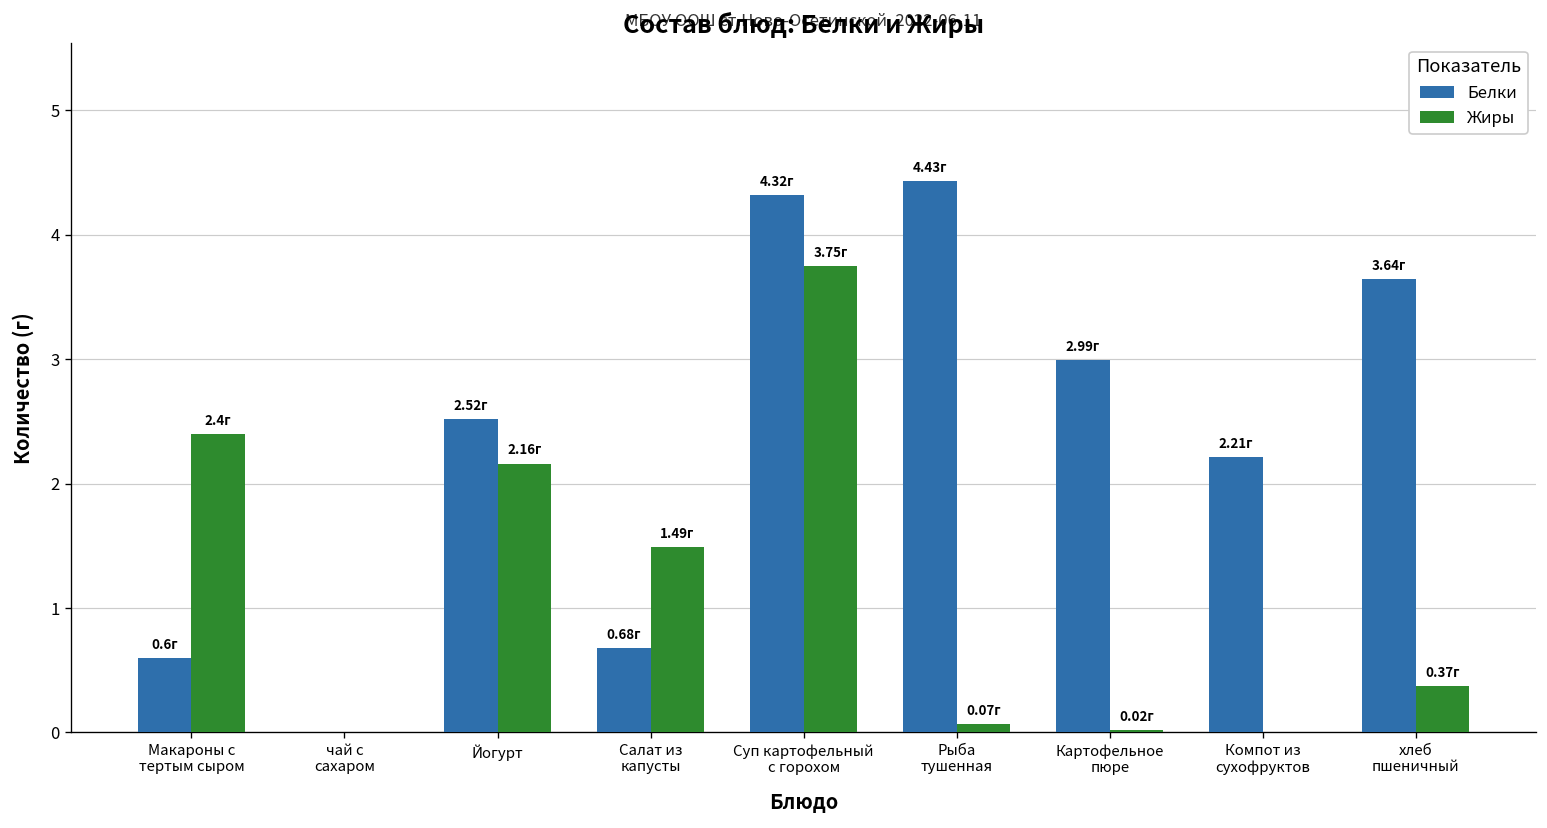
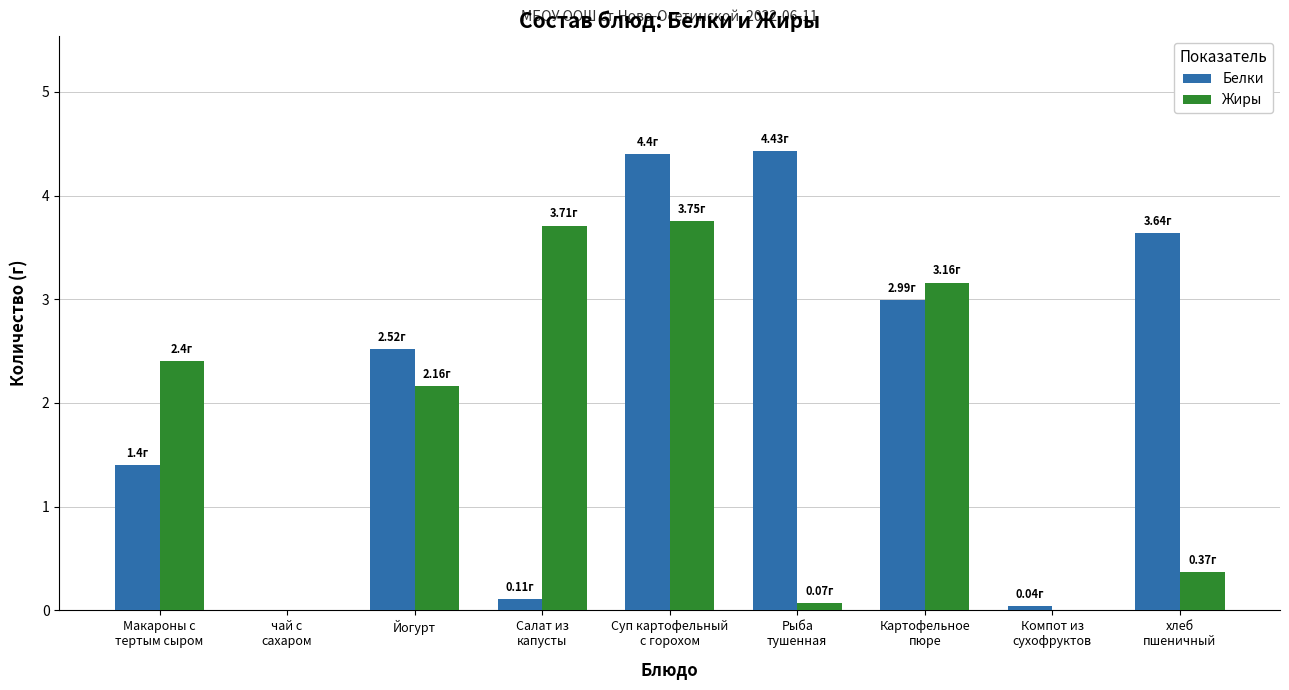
  {
    "Белки": {
-     "Макароны с тертым сыром": "0.6г",
+     "Макароны с тертым сыром": "1.4г",
      "Йогурт": "2.52г",
-     "Салат из капусты": "0.68г",
-     "Суп картофельный с горохом": "4.32г",
+     "Салат из капусты": "0.11г",
+     "Суп картофельный с горохом": "4.4г",
      "Рыба тушенная": "4.43г",
      "Картофельное пюре": "2.99г",
-     "Компот из сухофруктов": "2.21г",
+     "Компот из сухофруктов": "0.04г",
      "хлеб пшеничный": "3.64г"
    },
    "Жиры": {
      "Макароны с тертым сыром": "2.4г",
      "Йогурт": "2.16г",
-     "Салат из капусты": "1.49г",
+     "Салат из капусты": "3.71г",
      "Суп картофельный с горохом": "3.75г",
      "Рыба тушенная": "0.07г",
-     "Картофельное пюре": "0.02г",
+     "Картофельное пюре": "3.16г",
      "хлеб пшеничный": "0.37г"
    }
  }
